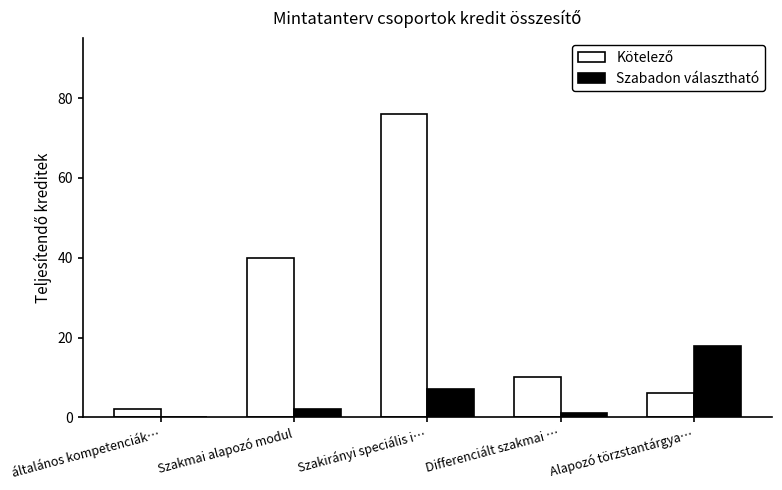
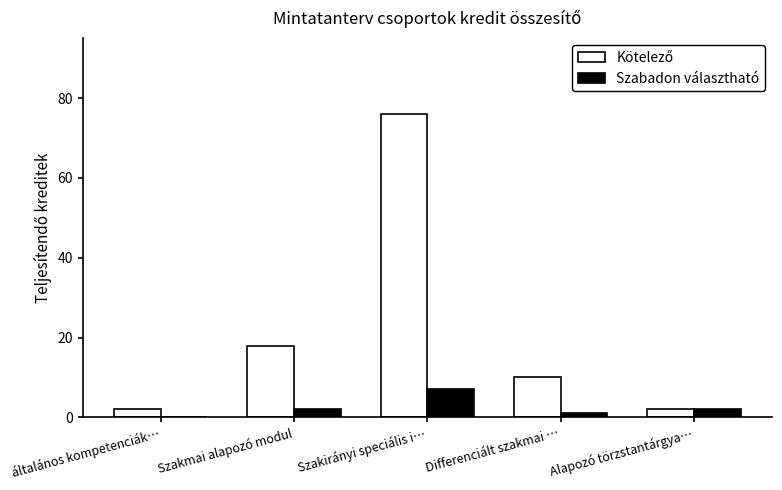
  {
    "Kötelező": {
      "általános kompetenciák…": 2,
-     "Szakmai alapozó modul": 40,
+     "Szakmai alapozó modul": 18,
      "Szakirányi speciális i…": 76,
      "Differenciált szakmai …": 10,
-     "Alapozó törzstantárgya…": 6
+     "Alapozó törzstantárgya…": 2
    },
    "Szabadon választható": {
      "általános kompetenciák…": 0,
      "Szakmai alapozó modul": 2,
      "Szakirányi speciális i…": 7,
      "Differenciált szakmai …": 1,
-     "Alapozó törzstantárgya…": 18
+     "Alapozó törzstantárgya…": 2
    }
  }
